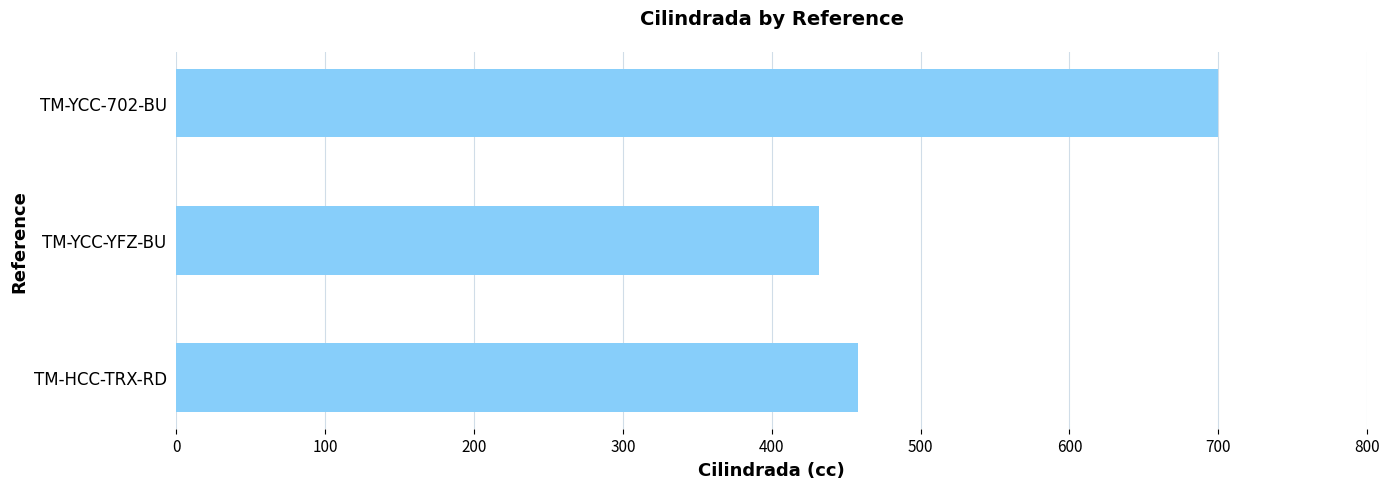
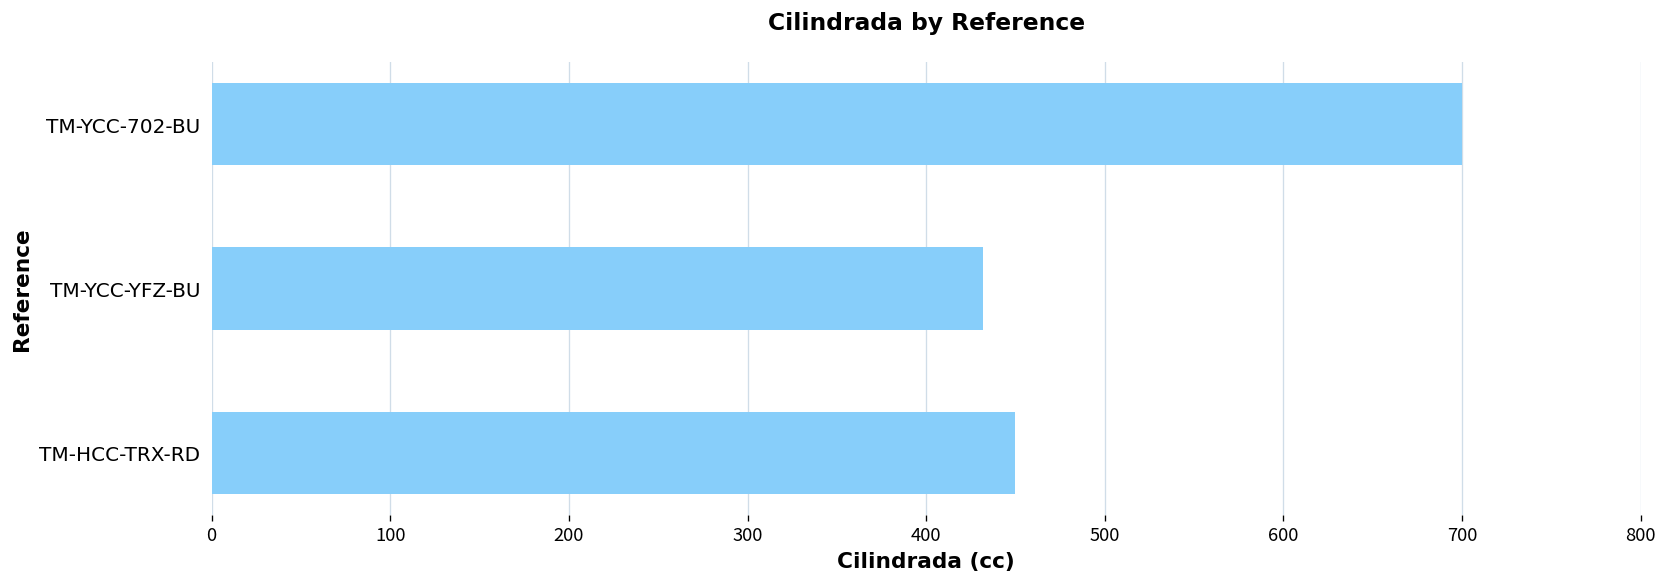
  {
    "TM-YCC-702-BU": 700,
    "TM-YCC-YFZ-BU": 432,
-   "TM-HCC-TRX-RD": 458
+   "TM-HCC-TRX-RD": 450
  }
